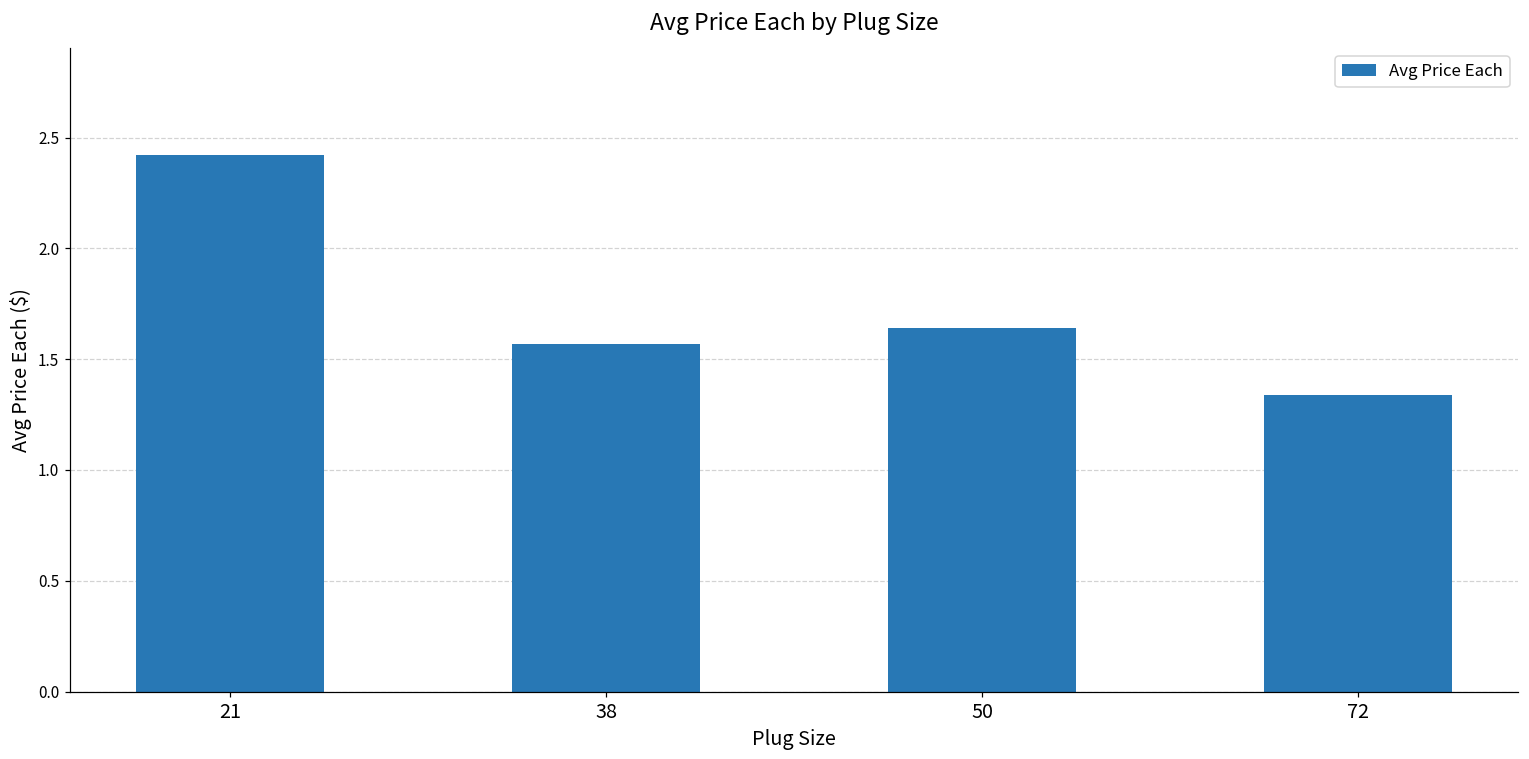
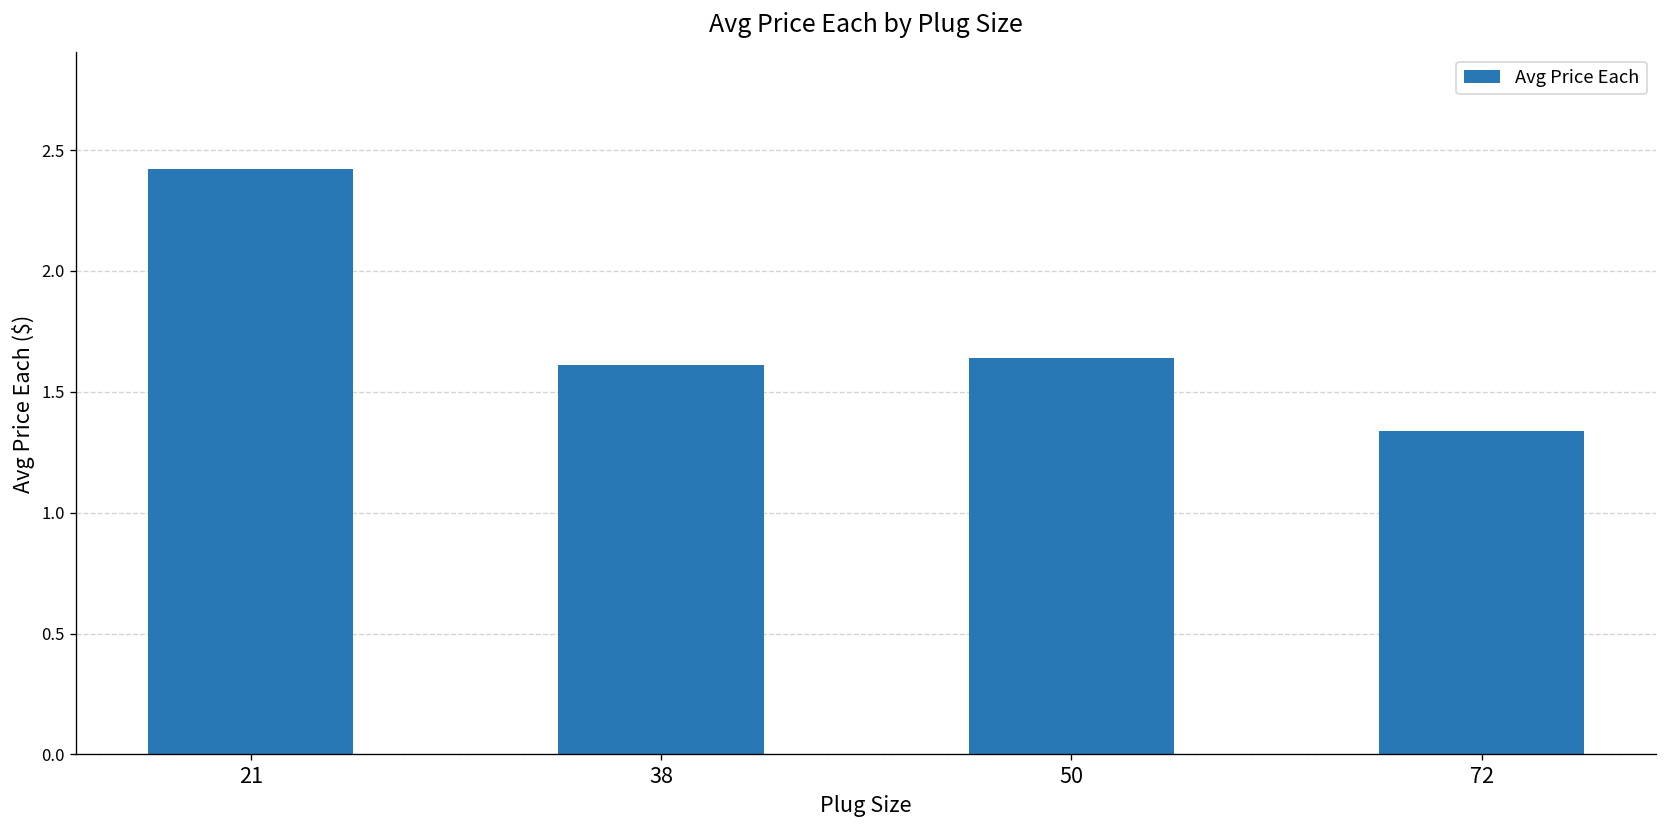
  {
    "21": 2.42,
-   "38": 1.57,
+   "38": 1.61,
    "50": 1.64,
    "72": 1.34
  }
